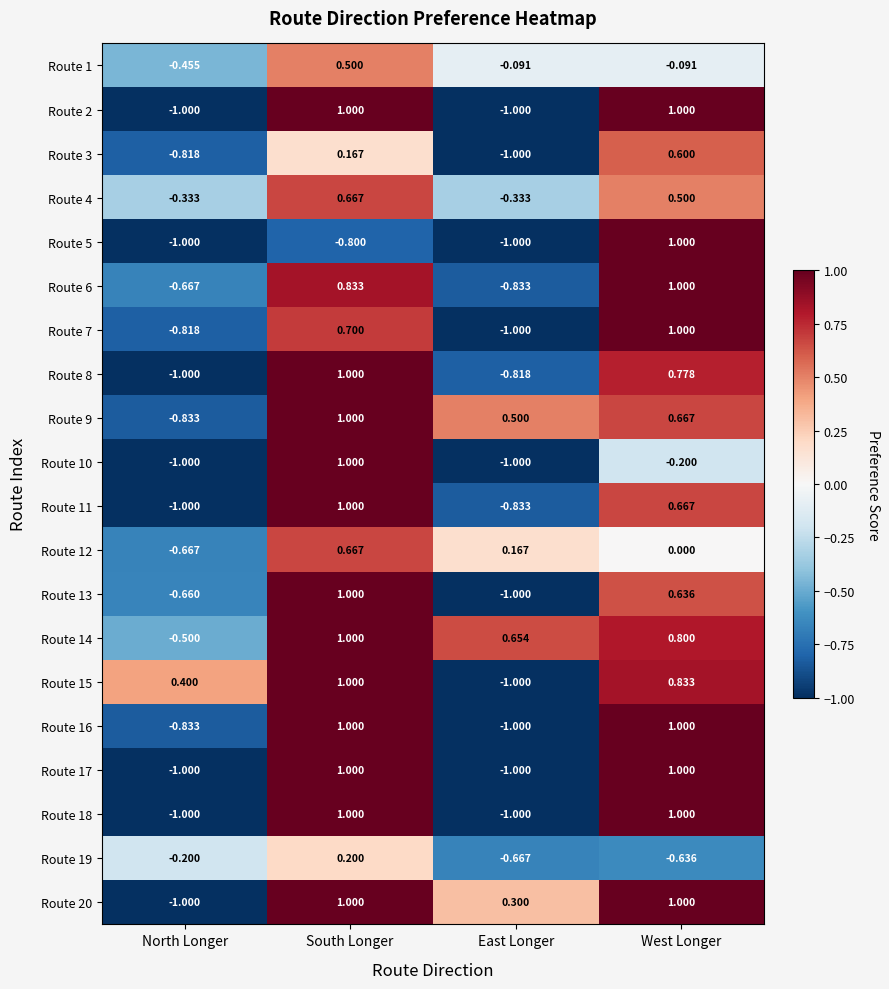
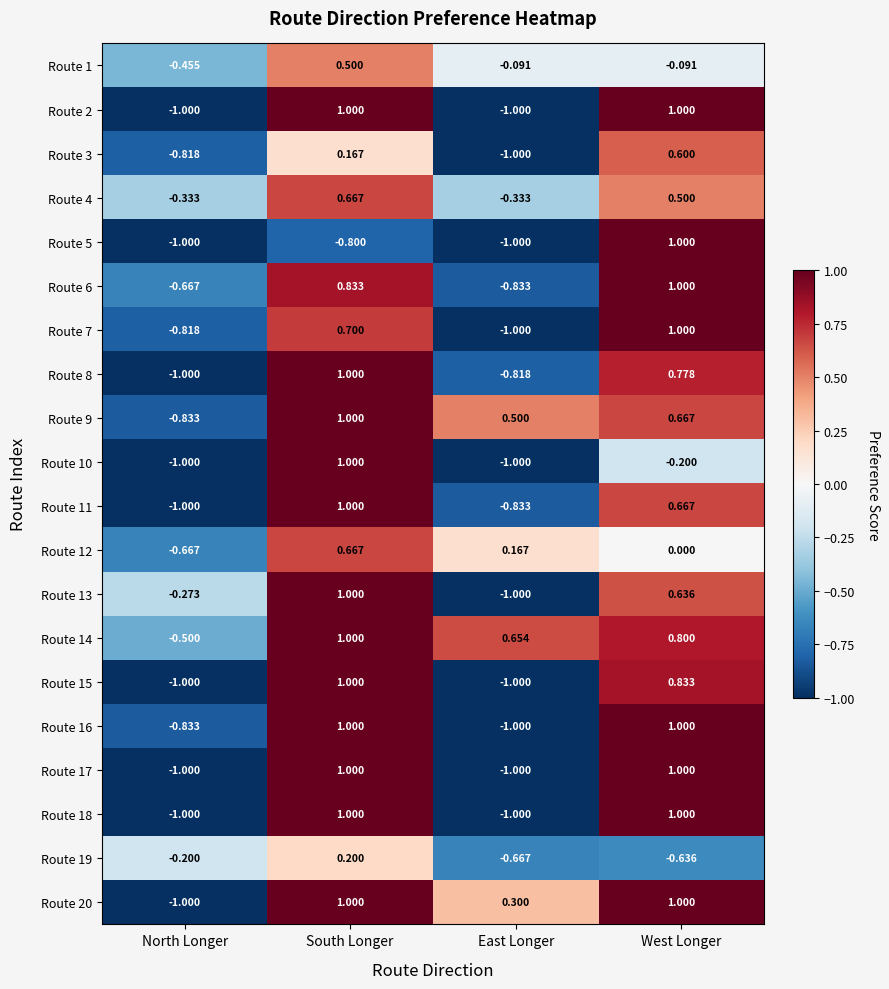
  {
    "Route 1": {
      "North Longer": -0.455,
      "South Longer": 0.500,
      "East Longer": -0.091,
      "West Longer": -0.091
    },
    "Route 2": {
      "North Longer": -1.000,
      "South Longer": 1.000,
      "East Longer": -1.000,
      "West Longer": 1.000
    },
    "Route 3": {
      "North Longer": -0.818,
      "South Longer": 0.167,
      "East Longer": -1.000,
      "West Longer": 0.600
    },
    "Route 4": {
      "North Longer": -0.333,
      "South Longer": 0.667,
      "East Longer": -0.333,
      "West Longer": 0.500
    },
    "Route 5": {
      "North Longer": -1.000,
      "South Longer": -0.800,
      "East Longer": -1.000,
      "West Longer": 1.000
    },
    "Route 6": {
      "North Longer": -0.667,
      "South Longer": 0.833,
      "East Longer": -0.833,
      "West Longer": 1.000
    },
    "Route 7": {
      "North Longer": -0.818,
      "South Longer": 0.700,
      "East Longer": -1.000,
      "West Longer": 1.000
    },
    "Route 8": {
      "North Longer": -1.000,
      "South Longer": 1.000,
      "East Longer": -0.818,
      "West Longer": 0.778
    },
    "Route 9": {
      "North Longer": -0.833,
      "South Longer": 1.000,
      "East Longer": 0.500,
      "West Longer": 0.667
    },
    "Route 10": {
      "North Longer": -1.000,
      "South Longer": 1.000,
      "East Longer": -1.000,
      "West Longer": -0.200
    },
    "Route 11": {
      "North Longer": -1.000,
      "South Longer": 1.000,
      "East Longer": -0.833,
      "West Longer": 0.667
    },
    "Route 12": {
      "North Longer": -0.667,
      "South Longer": 0.667,
      "East Longer": 0.167,
      "West Longer": 0.000
    },
    "Route 13": {
-     "North Longer": -0.660,
+     "North Longer": -0.273,
      "South Longer": 1.000,
      "East Longer": -1.000,
      "West Longer": 0.636
    },
    "Route 14": {
      "North Longer": -0.500,
      "South Longer": 1.000,
      "East Longer": 0.654,
      "West Longer": 0.800
    },
    "Route 15": {
-     "North Longer": 0.400,
+     "North Longer": -1.000,
      "South Longer": 1.000,
      "East Longer": -1.000,
      "West Longer": 0.833
    },
    "Route 16": {
      "North Longer": -0.833,
      "South Longer": 1.000,
      "East Longer": -1.000,
      "West Longer": 1.000
    },
    "Route 17": {
      "North Longer": -1.000,
      "South Longer": 1.000,
      "East Longer": -1.000,
      "West Longer": 1.000
    },
    "Route 18": {
      "North Longer": -1.000,
      "South Longer": 1.000,
      "East Longer": -1.000,
      "West Longer": 1.000
    },
    "Route 19": {
      "North Longer": -0.200,
      "South Longer": 0.200,
      "East Longer": -0.667,
      "West Longer": -0.636
    },
    "Route 20": {
      "North Longer": -1.000,
      "South Longer": 1.000,
      "East Longer": 0.300,
      "West Longer": 1.000
    }
  }
